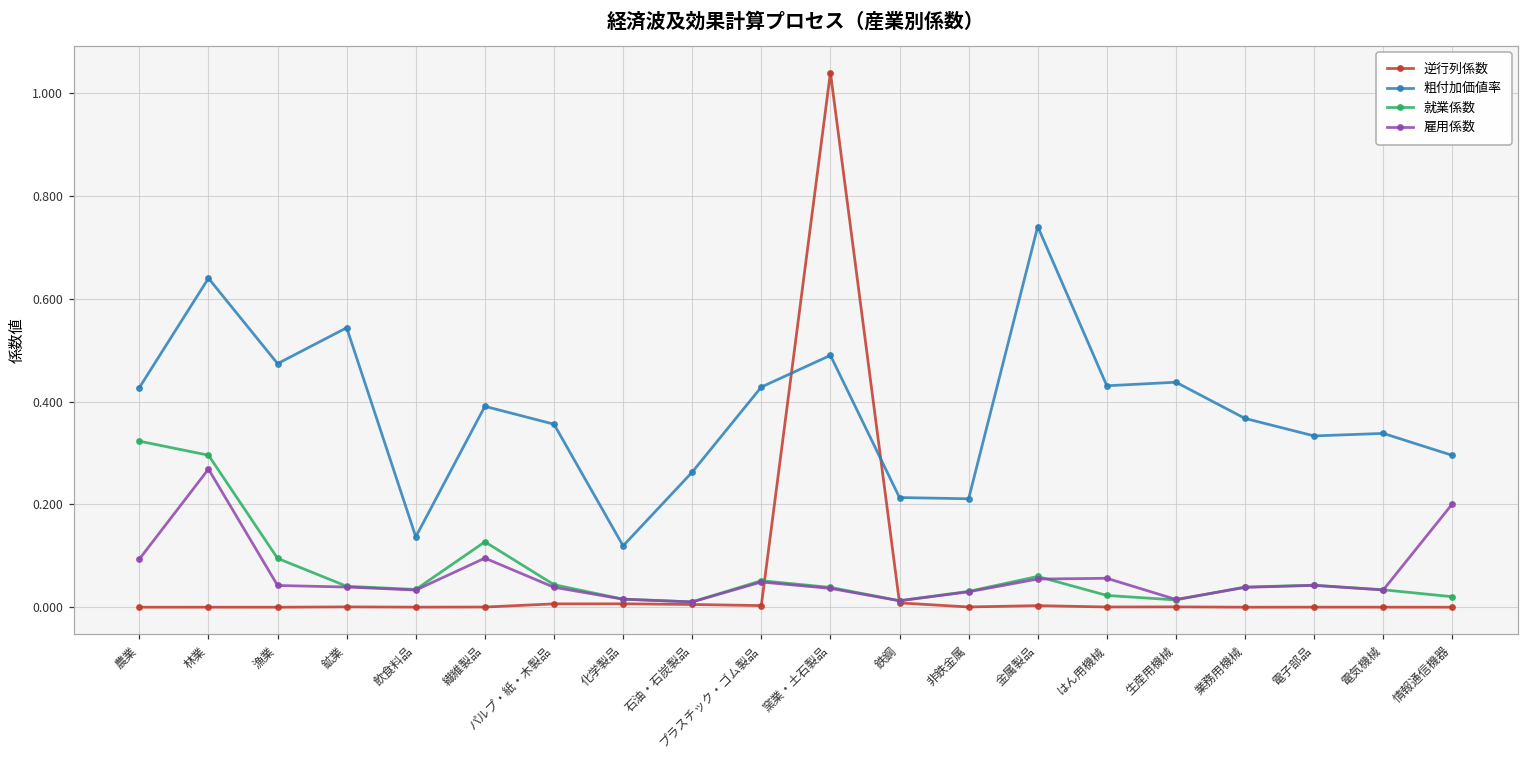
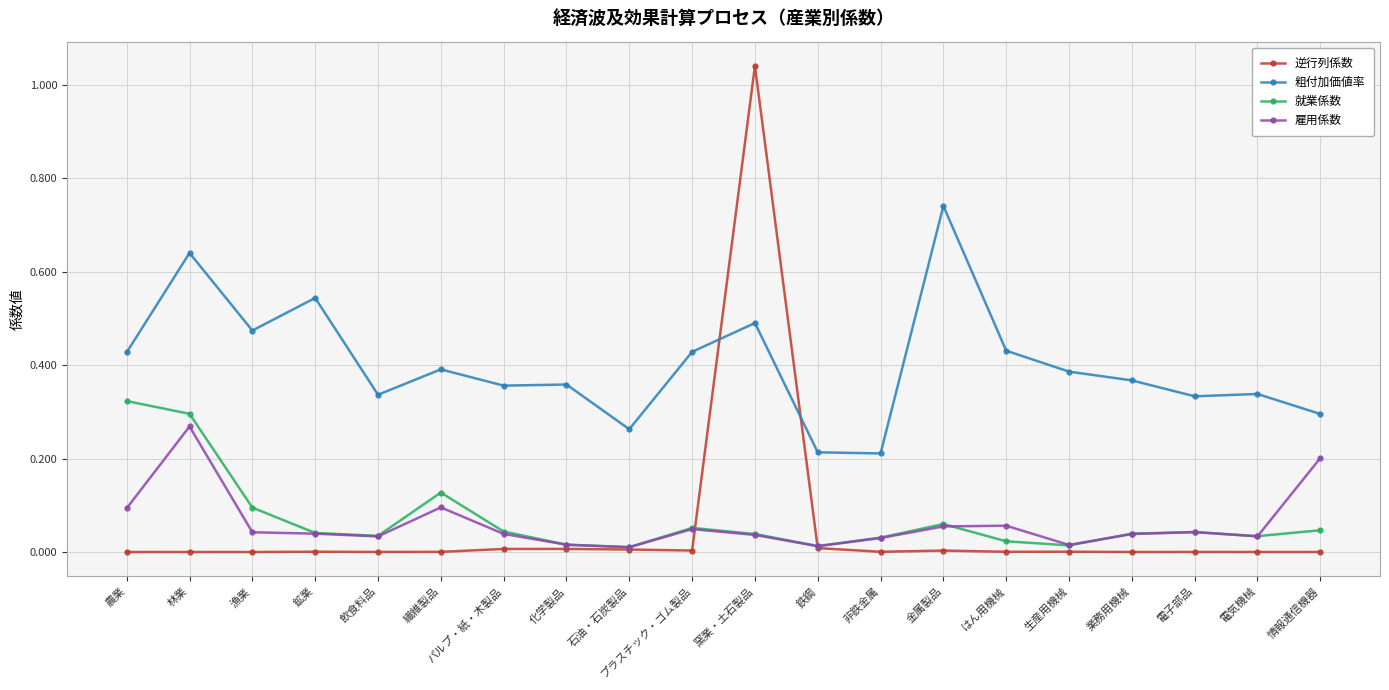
  {
    "逆行列係数": {
      "農業": 0.00,
      "林業": 0.00,
      "漁業": 0.00,
      "鉱業": 0.00,
      "飲食料品": 0.00,
      "繊維製品": 0.00,
      "パルプ・紙・木製品": 0.01,
      "化学製品": 0.01,
      "プラスチック・ゴム製品": 0.00,
      "窯業・土石製品": 1.04,
      "非鉄金属": 0.00,
      "金属製品": 0.00,
      "はん用機械": 0.00,
      "生産用機械": 0.00,
      "業務用機械": 0.00,
      "電子部品": 0.00,
      "電気機械": 0.00,
      "情報通信機器": 0.00
    },
    "粗付加価値率": {
      "農業": 0.43,
      "林業": 0.64,
      "漁業": 0.47,
      "鉱業": 0.54,
-     "飲食料品": 0.14,
+     "飲食料品": 0.34,
      "繊維製品": 0.39,
      "パルプ・紙・木製品": 0.36,
-     "化学製品": 0.12,
+     "化学製品": 0.36,
      "石油・石炭製品": 0.26,
      "プラスチック・ゴム製品": 0.43,
      "窯業・土石製品": 0.49,
      "鉄鋼": 0.21,
      "非鉄金属": 0.21,
      "金属製品": 0.74,
      "はん用機械": 0.43,
-     "生産用機械": 0.44,
+     "生産用機械": 0.39,
      "業務用機械": 0.37,
      "電子部品": 0.33,
      "電気機械": 0.34,
      "情報通信機器": 0.30
    },
    "就業係数": {
      "農業": 0.32,
      "林業": 0.30,
      "漁業": 0.10,
      "繊維製品": 0.13,
      "はん用機械": 0.02,
-     "情報通信機器": 0.02
+     "情報通信機器": 0.05
    },
    "雇用係数": {
      "農業": 0.09,
      "林業": 0.27,
      "漁業": 0.04,
      "繊維製品": 0.10,
      "はん用機械": 0.06,
      "情報通信機器": 0.20
    }
  }
